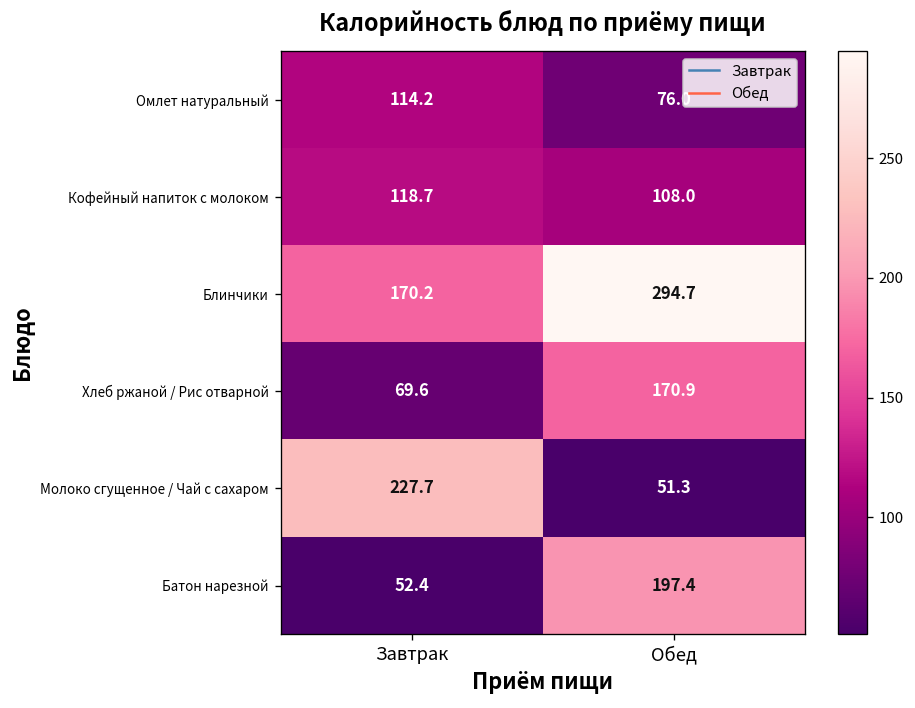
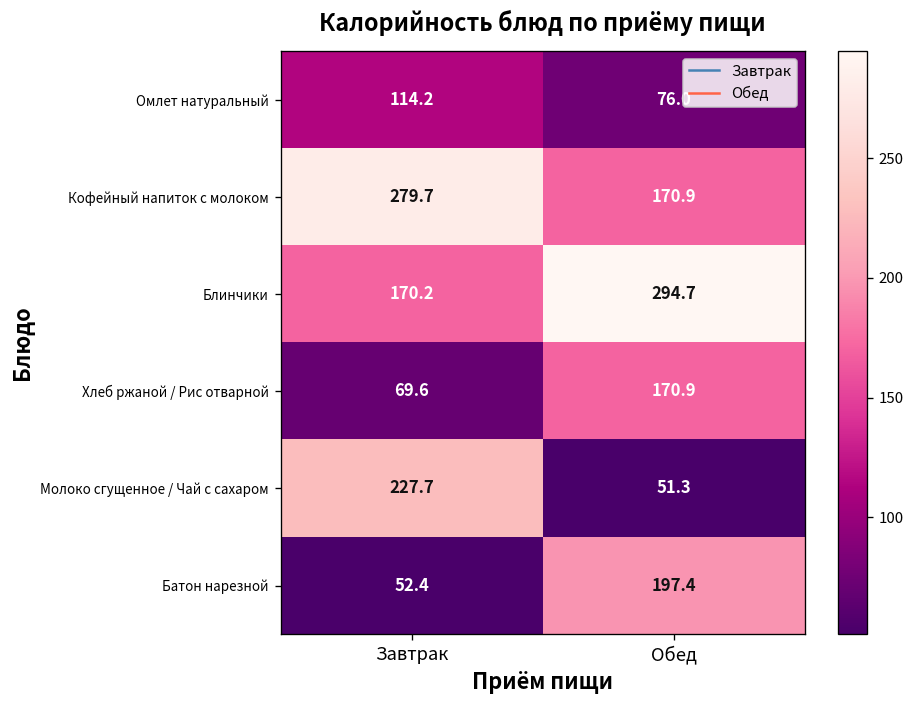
  {
    "Омлет натуральный": {
      "Завтрак": 114.2
    },
    "Кофейный напиток с молоком": {
-     "Завтрак": 118.7,
-     "Обед": 108.0
+     "Завтрак": 279.7,
+     "Обед": 170.9
    },
    "Блинчики": {
      "Завтрак": 170.2,
      "Обед": 294.7
    },
    "Хлеб ржаной / Рис отварной": {
      "Завтрак": 69.6,
      "Обед": 170.9
    },
    "Молоко сгущенное / Чай с сахаром": {
      "Завтрак": 227.7,
      "Обед": 51.3
    },
    "Батон нарезной": {
      "Завтрак": 52.4,
      "Обед": 197.4
    }
  }
